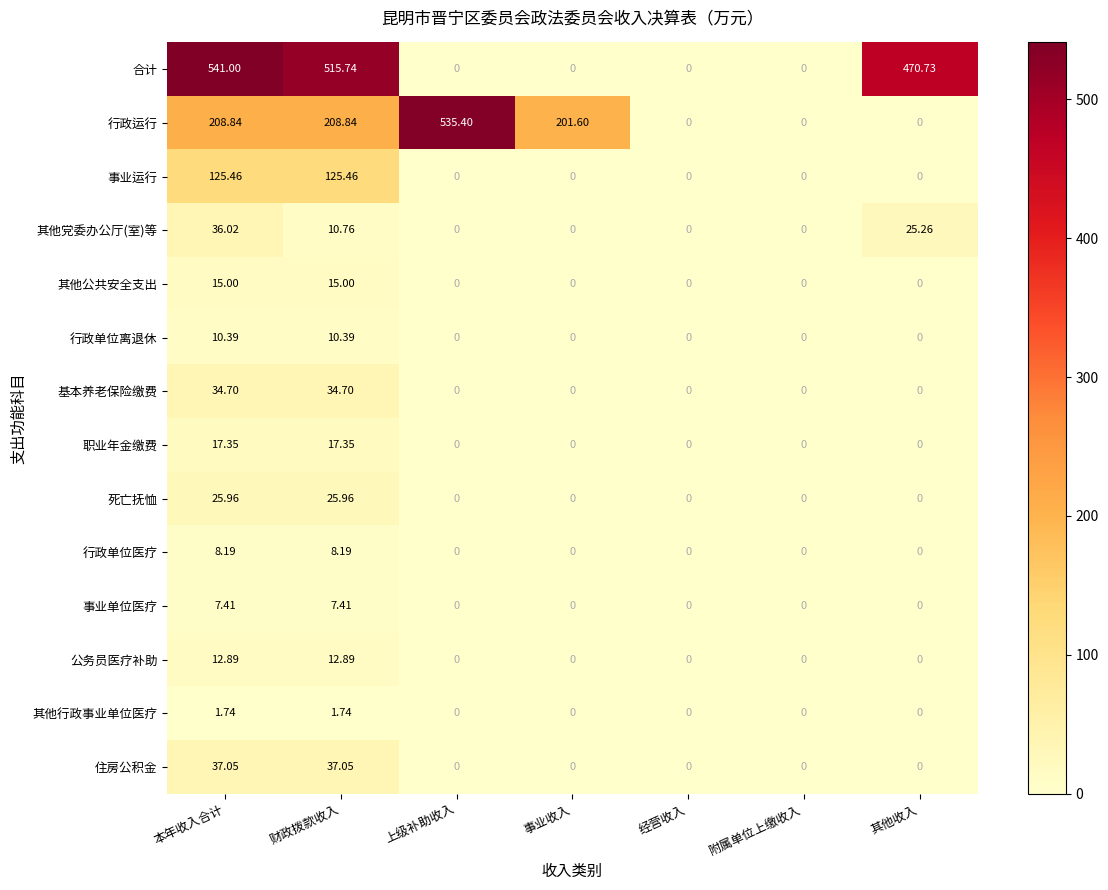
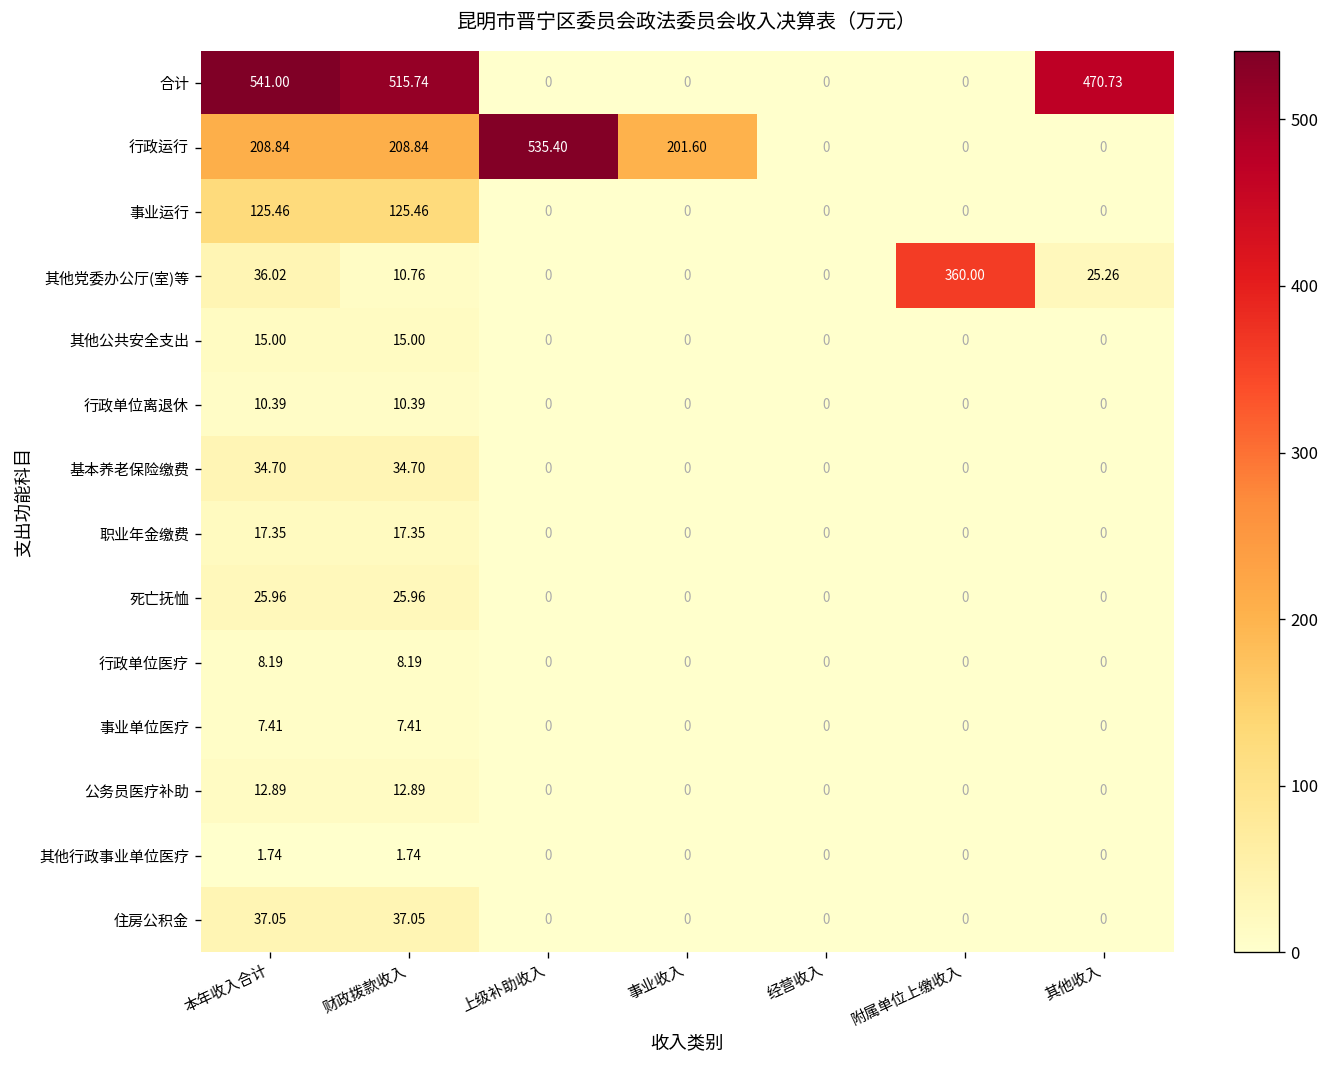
  {
    "合计": {
      "本年收入合计": 541.00,
      "财政拨款收入": 515.74,
      "上级补助收入": 0,
      "事业收入": 0,
      "经营收入": 0,
      "附属单位上缴收入": 0,
      "其他收入": 470.73
    },
    "行政运行": {
      "本年收入合计": 208.84,
      "财政拨款收入": 208.84,
      "上级补助收入": 535.40,
      "事业收入": 201.60,
      "经营收入": 0,
      "附属单位上缴收入": 0,
      "其他收入": 0
    },
    "事业运行": {
      "本年收入合计": 125.46,
      "财政拨款收入": 125.46,
      "上级补助收入": 0,
      "事业收入": 0,
      "经营收入": 0,
      "附属单位上缴收入": 0,
      "其他收入": 0
    },
    "其他党委办公厅(室)等": {
      "本年收入合计": 36.02,
      "财政拨款收入": 10.76,
      "上级补助收入": 0,
      "事业收入": 0,
      "经营收入": 0,
-     "附属单位上缴收入": 0,
+     "附属单位上缴收入": 360.00,
      "其他收入": 25.26
    },
    "其他公共安全支出": {
      "本年收入合计": 15.00,
      "财政拨款收入": 15.00,
      "上级补助收入": 0,
      "事业收入": 0,
      "经营收入": 0,
      "附属单位上缴收入": 0,
      "其他收入": 0
    },
    "行政单位离退休": {
      "本年收入合计": 10.39,
      "财政拨款收入": 10.39,
      "上级补助收入": 0,
      "事业收入": 0,
      "经营收入": 0,
      "附属单位上缴收入": 0,
      "其他收入": 0
    },
    "基本养老保险缴费": {
      "本年收入合计": 34.70,
      "财政拨款收入": 34.70,
      "上级补助收入": 0,
      "事业收入": 0,
      "经营收入": 0,
      "附属单位上缴收入": 0,
      "其他收入": 0
    },
    "职业年金缴费": {
      "本年收入合计": 17.35,
      "财政拨款收入": 17.35,
      "上级补助收入": 0,
      "事业收入": 0,
      "经营收入": 0,
      "附属单位上缴收入": 0,
      "其他收入": 0
    },
    "死亡抚恤": {
      "本年收入合计": 25.96,
      "财政拨款收入": 25.96,
      "上级补助收入": 0,
      "事业收入": 0,
      "经营收入": 0,
      "附属单位上缴收入": 0,
      "其他收入": 0
    },
    "行政单位医疗": {
      "本年收入合计": 8.19,
      "财政拨款收入": 8.19,
      "上级补助收入": 0,
      "事业收入": 0,
      "经营收入": 0,
      "附属单位上缴收入": 0,
      "其他收入": 0
    },
    "事业单位医疗": {
      "本年收入合计": 7.41,
      "财政拨款收入": 7.41,
      "上级补助收入": 0,
      "事业收入": 0,
      "经营收入": 0,
      "附属单位上缴收入": 0,
      "其他收入": 0
    },
    "公务员医疗补助": {
      "本年收入合计": 12.89,
      "财政拨款收入": 12.89,
      "上级补助收入": 0,
      "事业收入": 0,
      "经营收入": 0,
      "附属单位上缴收入": 0,
      "其他收入": 0
    },
    "其他行政事业单位医疗": {
      "本年收入合计": 1.74,
      "财政拨款收入": 1.74,
      "上级补助收入": 0,
      "事业收入": 0,
      "经营收入": 0,
      "附属单位上缴收入": 0,
      "其他收入": 0
    },
    "住房公积金": {
      "本年收入合计": 37.05,
      "财政拨款收入": 37.05,
      "上级补助收入": 0,
      "事业收入": 0,
      "经营收入": 0,
      "附属单位上缴收入": 0,
      "其他收入": 0
    }
  }
